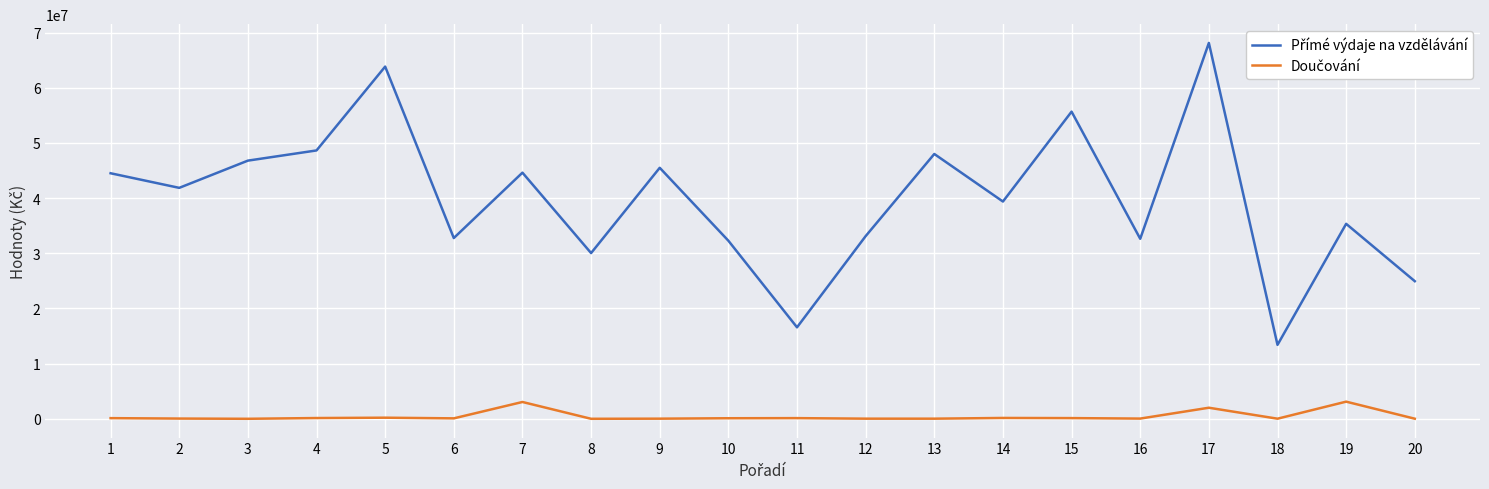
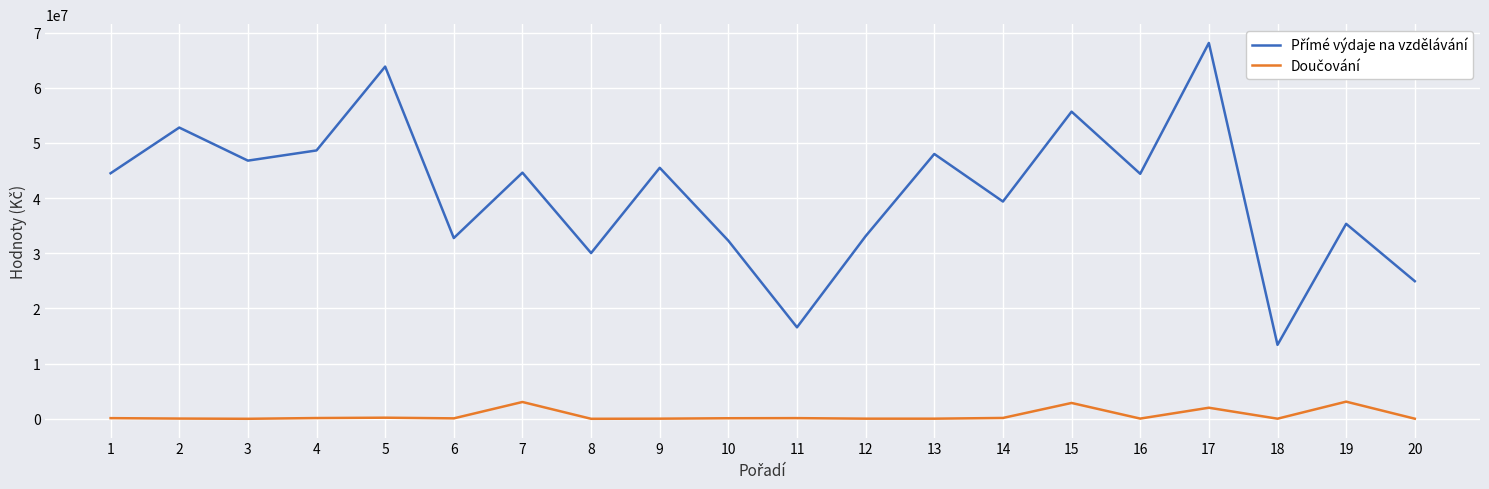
  {
    "Přímé výdaje na vzdělávání": {
      "1": 45000000,
-     "2": 42000000,
+     "2": 53000000,
      "3": 47000000,
      "4": 49000000,
      "5": 64000000,
      "6": 33000000,
      "7": 45000000,
      "8": 30000000,
      "9": 45000000,
      "10": 32000000,
      "11": 17000000,
      "12": 33000000,
      "13": 48000000,
      "14": 39000000,
      "15": 56000000,
-     "16": 33000000,
+     "16": 44000000,
      "17": 68000000,
      "18": 13000000,
      "19": 35000000,
      "20": 25000000
    },
    "Doučování": {
      "1": 0,
      "2": 0,
      "3": 0,
      "4": 0,
      "5": 0,
      "6": 0,
      "7": 3000000,
      "8": 0,
      "9": 0,
      "10": 0,
      "11": 0,
      "12": 0,
      "13": 0,
      "14": 0,
-     "15": 0,
+     "15": 3000000,
      "16": 0,
      "17": 2000000,
      "18": 0,
      "19": 3000000,
      "20": 0
    }
  }
